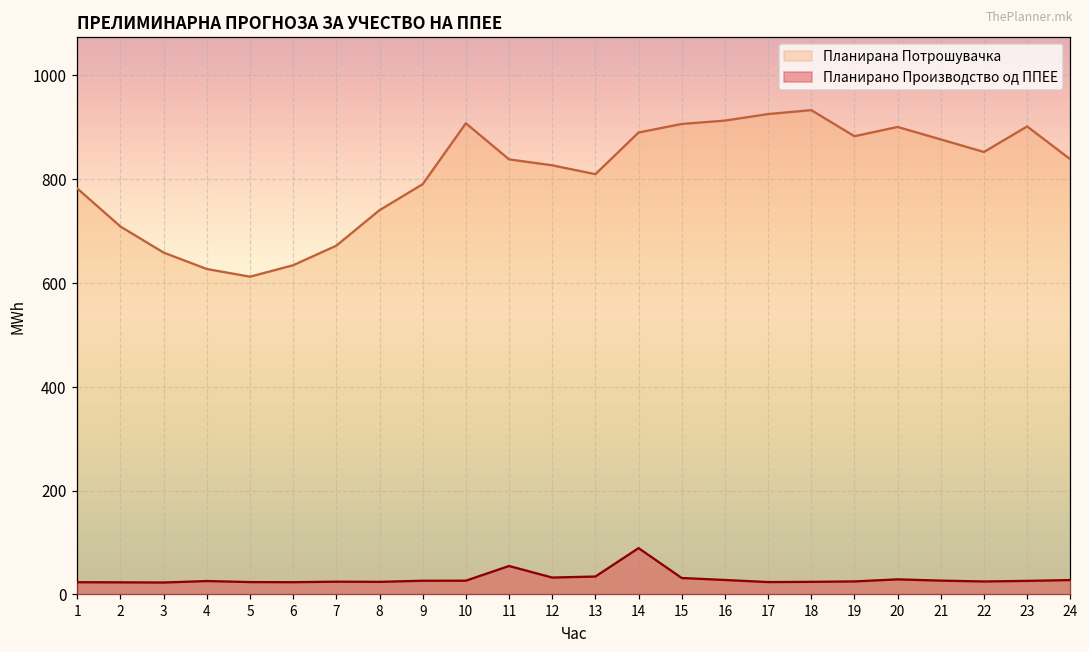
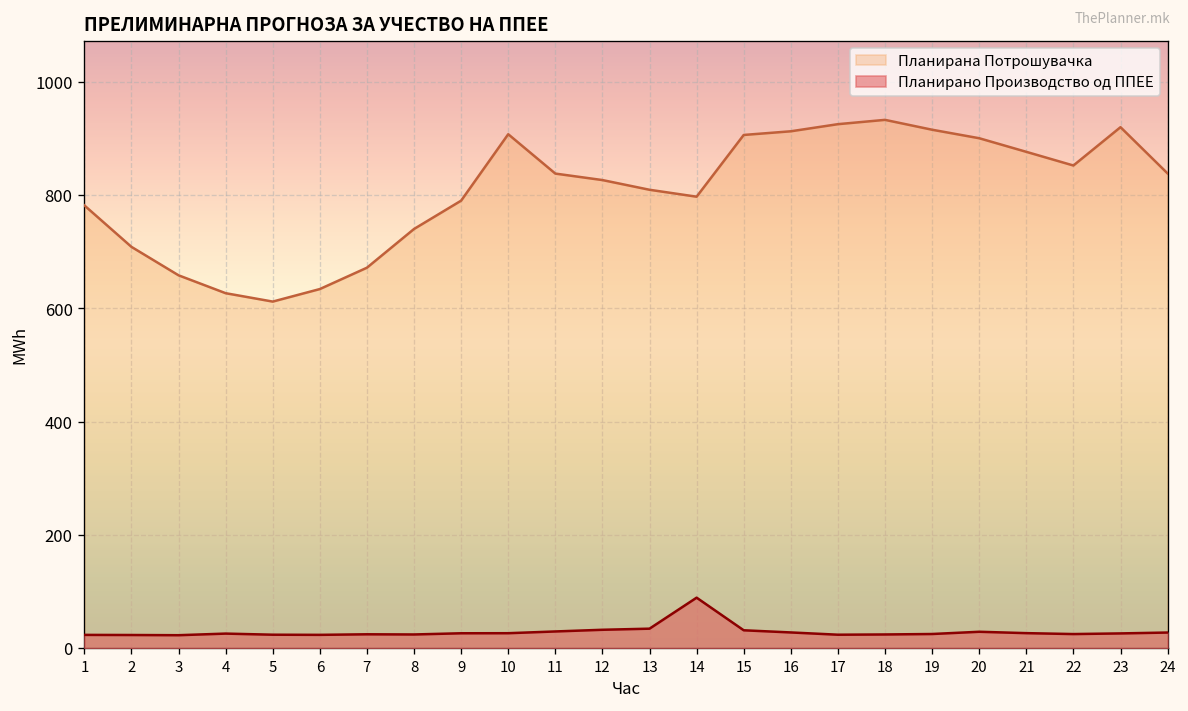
  {
    "Планирана Потрошувачка": {
      "1": 780,
      "2": 710,
      "3": 660,
      "4": 630,
      "5": 610,
      "6": 630,
      "7": 670,
      "8": 740,
      "9": 790,
      "10": 910,
      "11": 840,
      "12": 830,
      "13": 810,
-     "14": 890,
+     "14": 800,
      "15": 910,
      "16": 910,
      "17": 930,
      "18": 930,
-     "19": 880,
+     "19": 920,
      "20": 900,
      "21": 880,
      "22": 850,
-     "23": 900,
+     "23": 920,
      "24": 840
    },
    "Планирано Производство од ППЕЕ": {
      "1": 20,
      "2": 20,
      "3": 20,
      "4": 30,
      "5": 20,
      "6": 20,
      "7": 20,
      "8": 20,
      "9": 30,
      "10": 30,
-     "11": 50,
+     "11": 30,
      "12": 30,
      "13": 30,
      "14": 90,
      "15": 30,
      "16": 30,
      "17": 20,
      "18": 20,
      "19": 30,
      "20": 30,
      "21": 30,
      "22": 30,
      "23": 30,
      "24": 30
    }
  }
